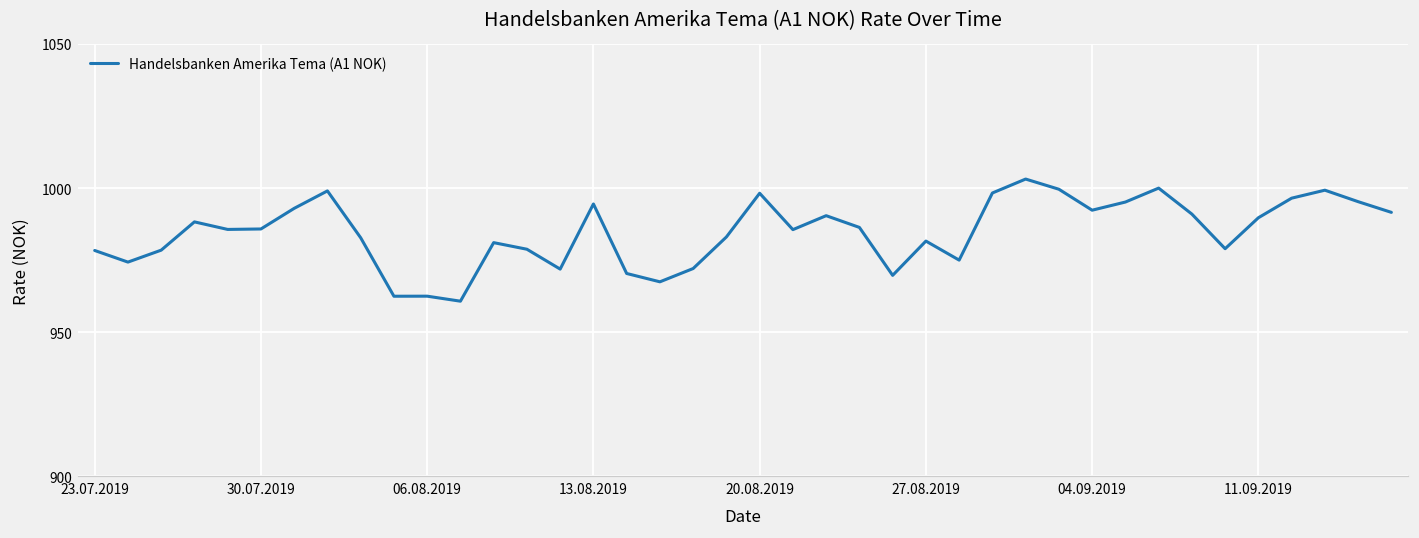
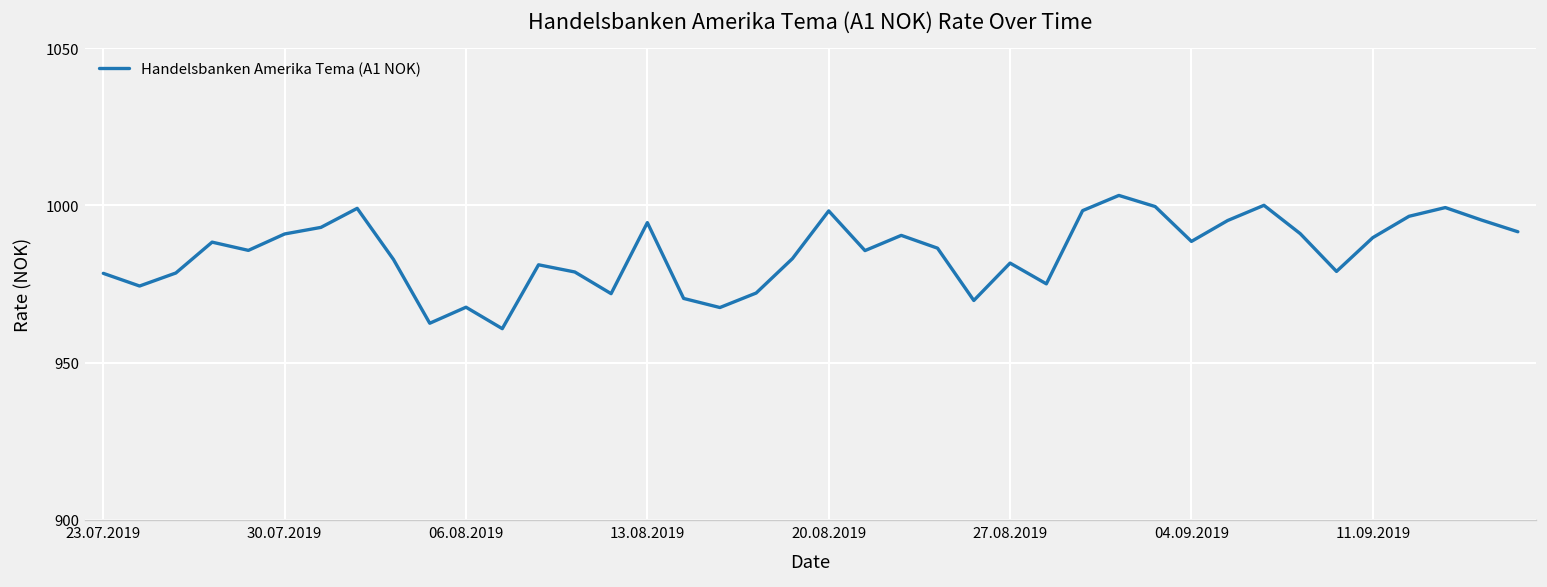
  {
    "23.07.2019": 978,
-   "30.07.2019": 986,
-   "06.08.2019": 963,
+   "30.07.2019": 991,
+   "06.08.2019": 968,
    "13.08.2019": 995,
    "20.08.2019": 998,
    "27.08.2019": 982,
-   "04.09.2019": 992,
+   "04.09.2019": 989,
    "11.09.2019": 990
  }
